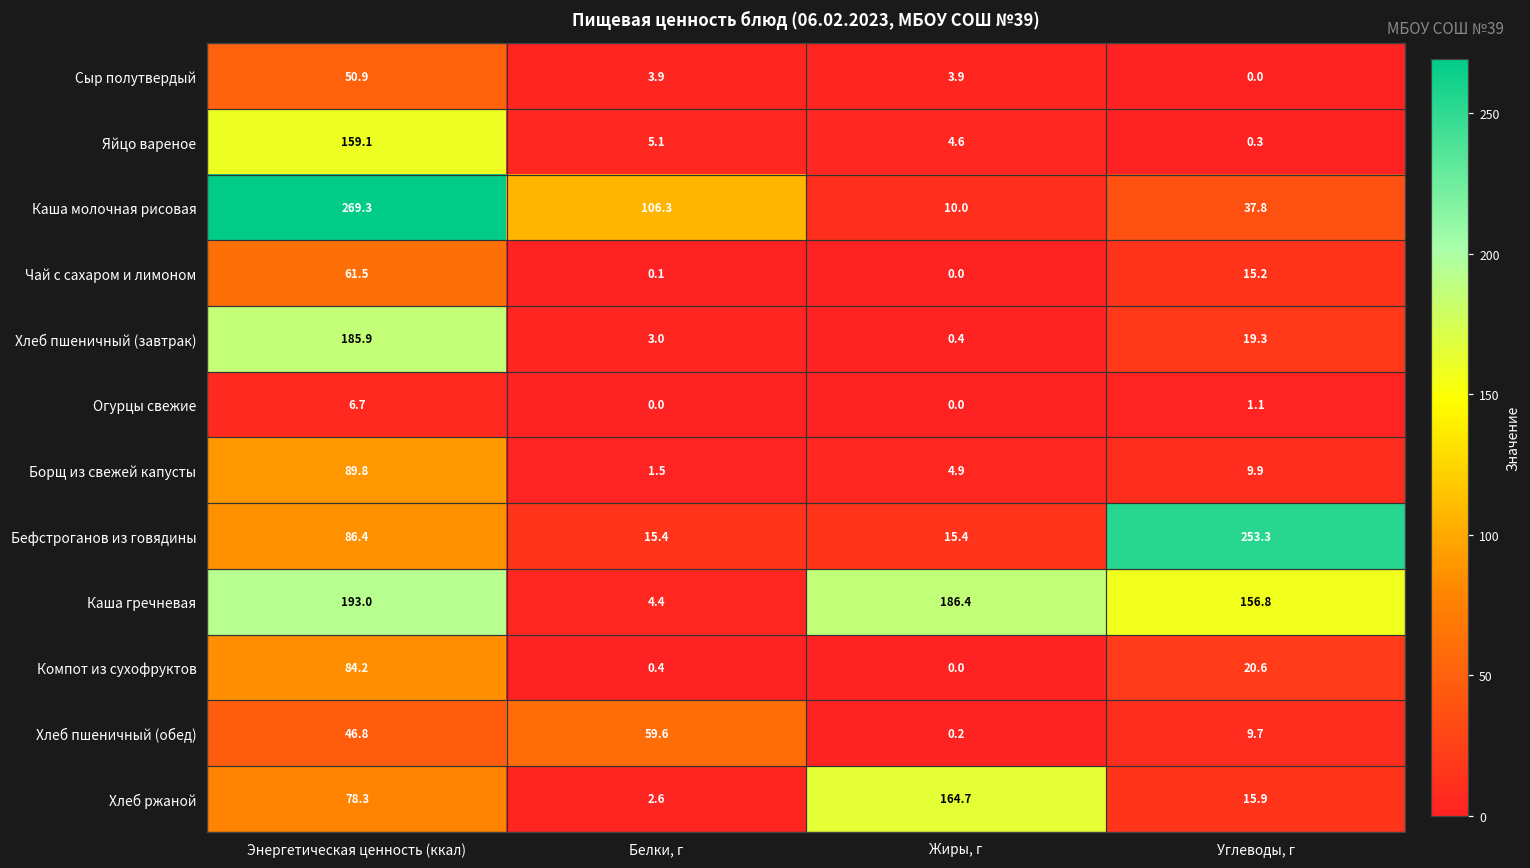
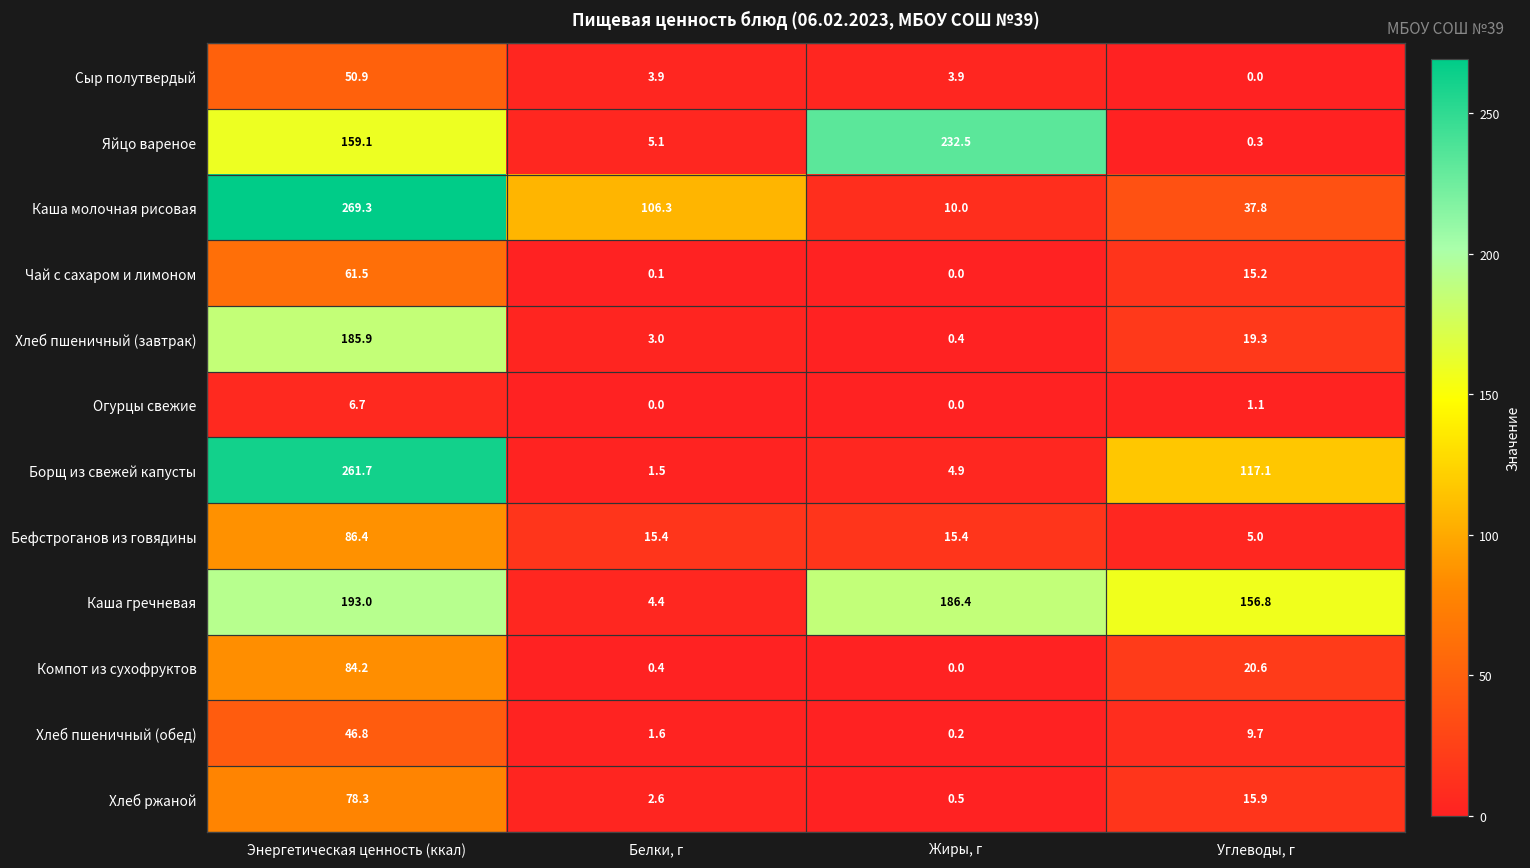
  {
    "Сыр полутвердый": {
      "Энергетическая ценность (ккал)": 50.9,
      "Белки, г": 3.9,
      "Жиры, г": 3.9,
      "Углеводы, г": 0.0
    },
    "Яйцо вареное": {
      "Энергетическая ценность (ккал)": 159.1,
      "Белки, г": 5.1,
-     "Жиры, г": 4.6,
+     "Жиры, г": 232.5,
      "Углеводы, г": 0.3
    },
    "Каша молочная рисовая": {
      "Энергетическая ценность (ккал)": 269.3,
      "Белки, г": 106.3,
      "Жиры, г": 10.0,
      "Углеводы, г": 37.8
    },
    "Чай с сахаром и лимоном": {
      "Энергетическая ценность (ккал)": 61.5,
      "Белки, г": 0.1,
      "Жиры, г": 0.0,
      "Углеводы, г": 15.2
    },
    "Хлеб пшеничный (завтрак)": {
      "Энергетическая ценность (ккал)": 185.9,
      "Белки, г": 3.0,
      "Жиры, г": 0.4,
      "Углеводы, г": 19.3
    },
    "Огурцы свежие": {
      "Энергетическая ценность (ккал)": 6.7,
      "Белки, г": 0.0,
      "Жиры, г": 0.0,
      "Углеводы, г": 1.1
    },
    "Борщ из свежей капусты": {
-     "Энергетическая ценность (ккал)": 89.8,
+     "Энергетическая ценность (ккал)": 261.7,
      "Белки, г": 1.5,
      "Жиры, г": 4.9,
-     "Углеводы, г": 9.9
+     "Углеводы, г": 117.1
    },
    "Бефстроганов из говядины": {
      "Энергетическая ценность (ккал)": 86.4,
      "Белки, г": 15.4,
      "Жиры, г": 15.4,
-     "Углеводы, г": 253.3
+     "Углеводы, г": 5.0
    },
    "Каша гречневая": {
      "Энергетическая ценность (ккал)": 193.0,
      "Белки, г": 4.4,
      "Жиры, г": 186.4,
      "Углеводы, г": 156.8
    },
    "Компот из сухофруктов": {
      "Энергетическая ценность (ккал)": 84.2,
      "Белки, г": 0.4,
      "Жиры, г": 0.0,
      "Углеводы, г": 20.6
    },
    "Хлеб пшеничный (обед)": {
      "Энергетическая ценность (ккал)": 46.8,
-     "Белки, г": 59.6,
+     "Белки, г": 1.6,
      "Жиры, г": 0.2,
      "Углеводы, г": 9.7
    },
    "Хлеб ржаной": {
      "Энергетическая ценность (ккал)": 78.3,
      "Белки, г": 2.6,
-     "Жиры, г": 164.7,
+     "Жиры, г": 0.5,
      "Углеводы, г": 15.9
    }
  }
